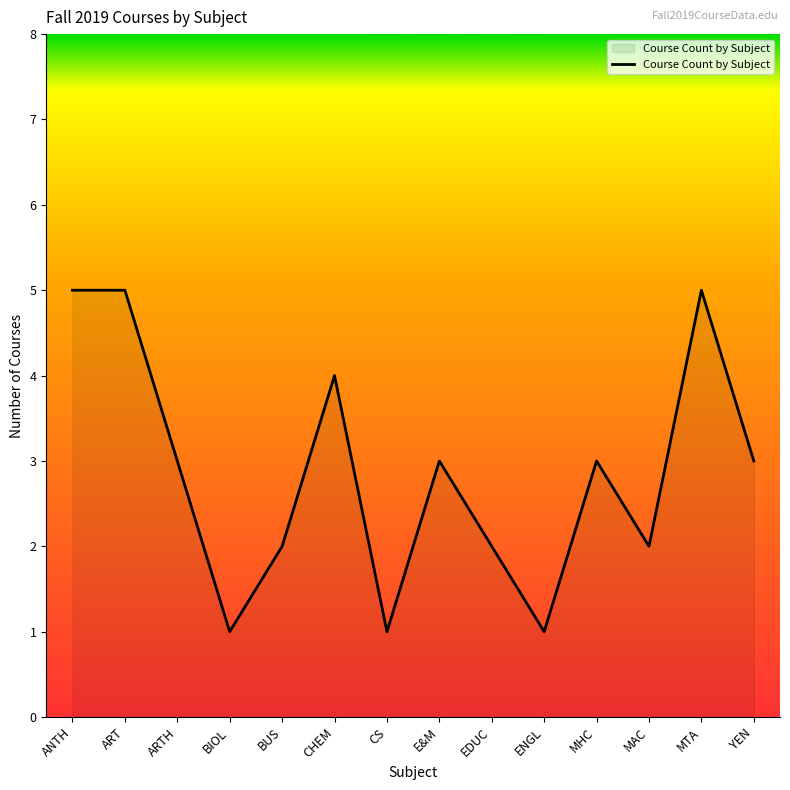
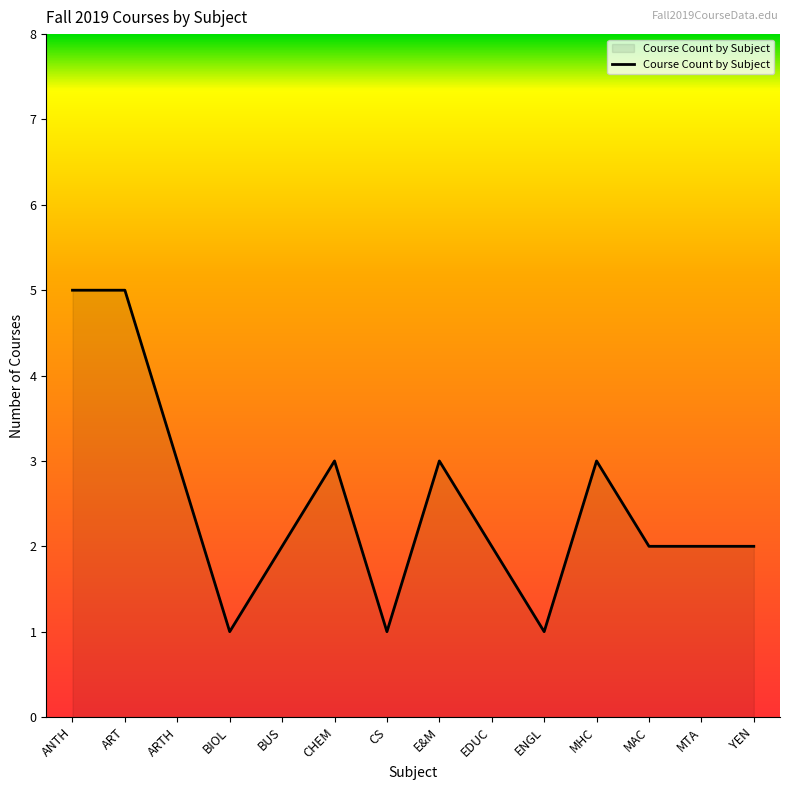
  {
    "ANTH": 5,
    "ART": 5,
    "ARTH": 3,
    "BIOL": 1,
    "BUS": 2,
-   "CHEM": 4,
+   "CHEM": 3,
    "CS": 1,
    "E&M": 3,
    "EDUC": 2,
    "ENGL": 1,
    "MHC": 3,
    "MAC": 2,
-   "MTA": 5,
-   "YEN": 3
+   "MTA": 2,
+   "YEN": 2
  }
